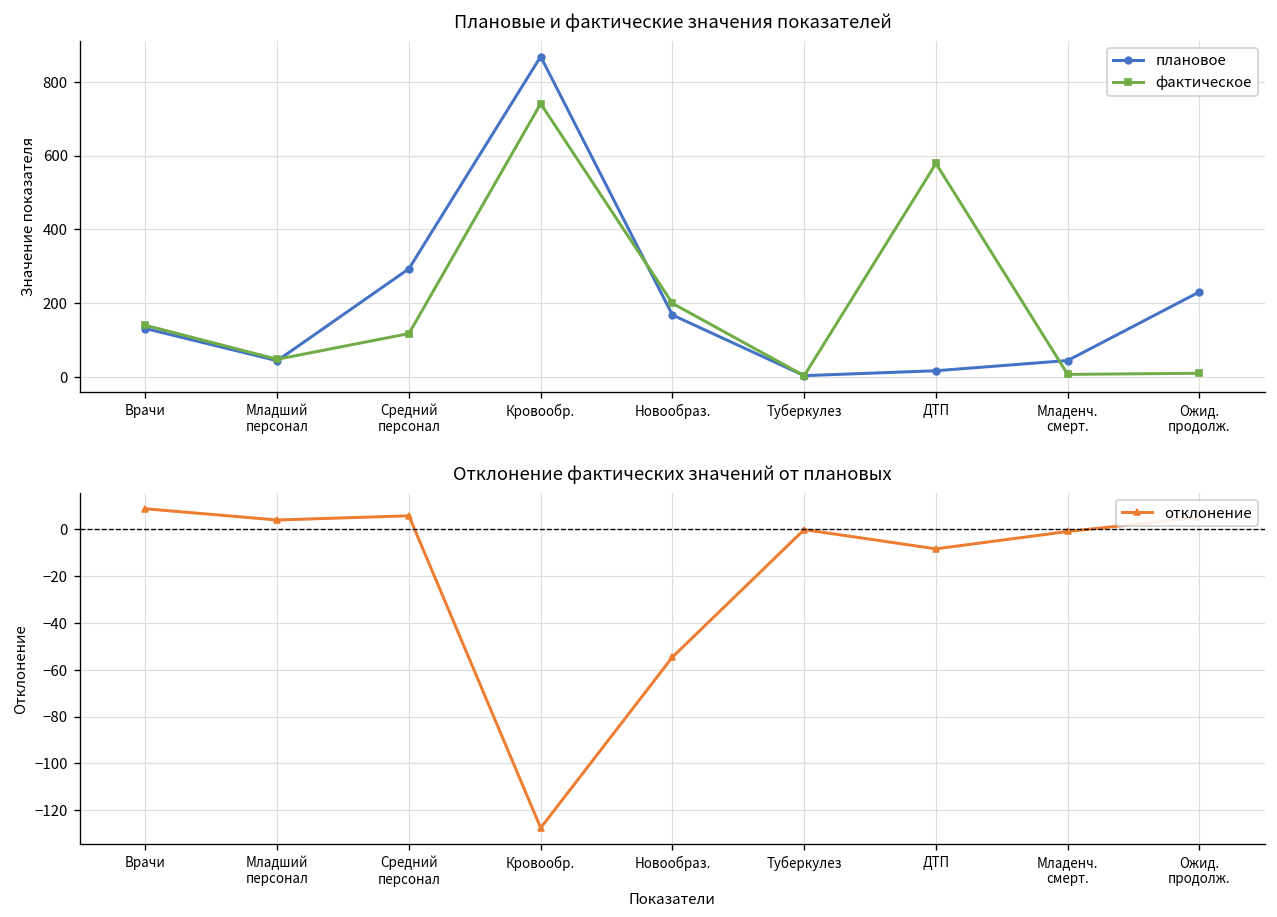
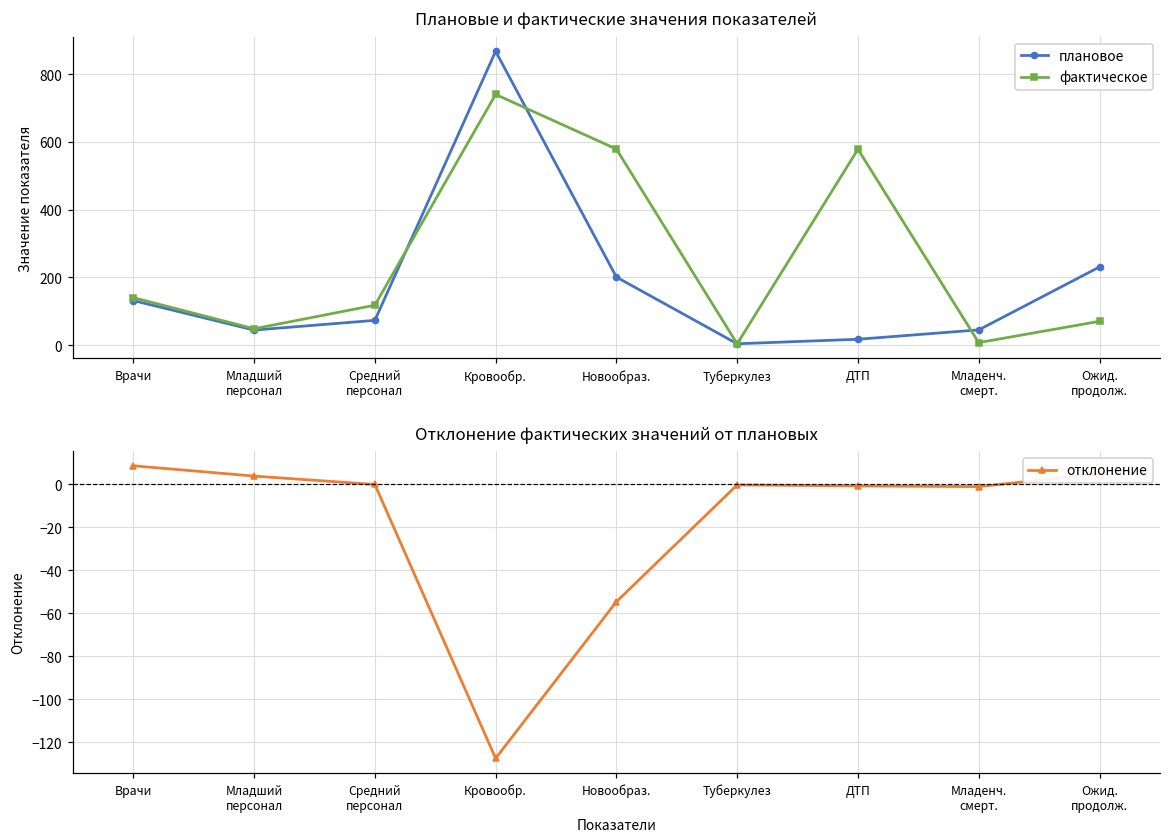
  {
    "Плановые и фактические значения показателей": {
      "плановое": {
        "Врачи": 130,
-       "Средний персонал": 290,
+       "Средний персонал": 70,
        "Кровообр.": 870,
-       "Новообраз.": 170,
+       "Новообраз.": 200,
        "ДТП": 20,
        "Младенч. смерт.": 50,
        "Ожид. продолж.": 230
      },
      "фактическое": {
        "Врачи": 140,
        "Средний персонал": 120,
        "Кровообр.": 740,
-       "Новообраз.": 200,
+       "Новообраз.": 580,
        "ДТП": 580,
        "Младенч. смерт.": 10,
-       "Ожид. продолж.": 10
+       "Ожид. продолж.": 70
      }
    },
    "Отклонение фактических значений от плановых": {
      "Врачи": 9,
      "Младший персонал": 4,
-     "Средний персонал": 6,
+     "Средний персонал": 0,
      "Кровообр.": -128,
      "Новообраз.": -55,
      "Туберкулез": 0,
-     "ДТП": -8,
+     "ДТП": -1,
      "Младенч. смерт.": -1
    }
  }
